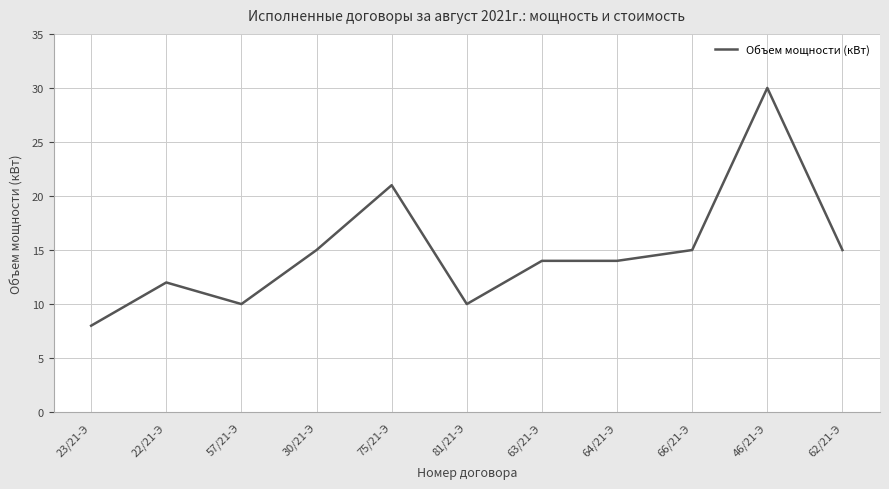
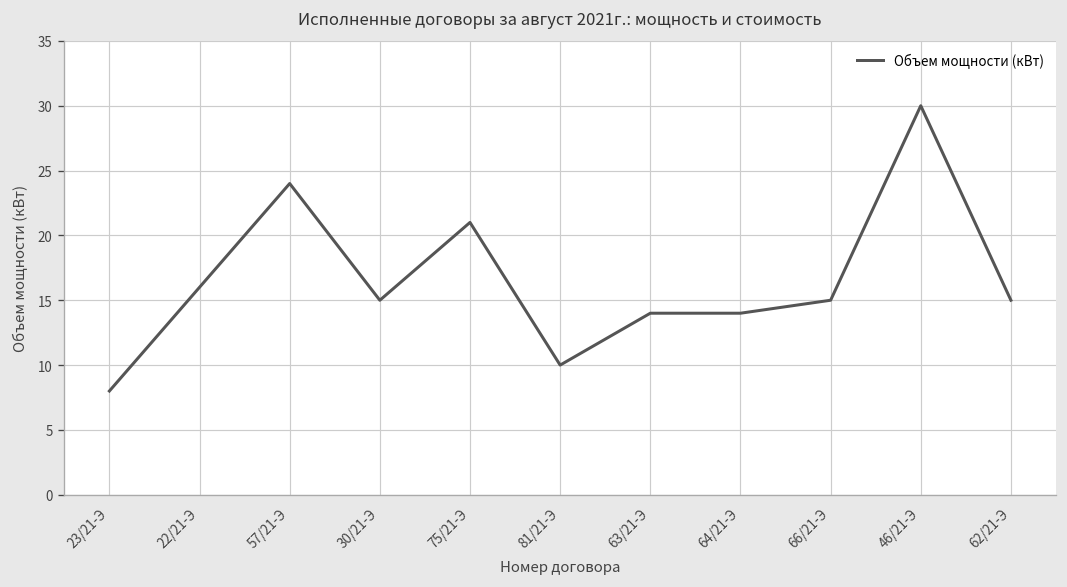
  {
    "23/21-Э": 8,
-   "22/21-Э": 12,
-   "57/21-Э": 10,
+   "22/21-Э": 16,
+   "57/21-Э": 24,
    "30/21-Э": 15,
    "75/21-Э": 21,
    "81/21-Э": 10,
    "63/21-Э": 14,
    "64/21-Э": 14,
    "66/21-Э": 15,
    "46/21-Э": 30,
    "62/21-Э": 15
  }
